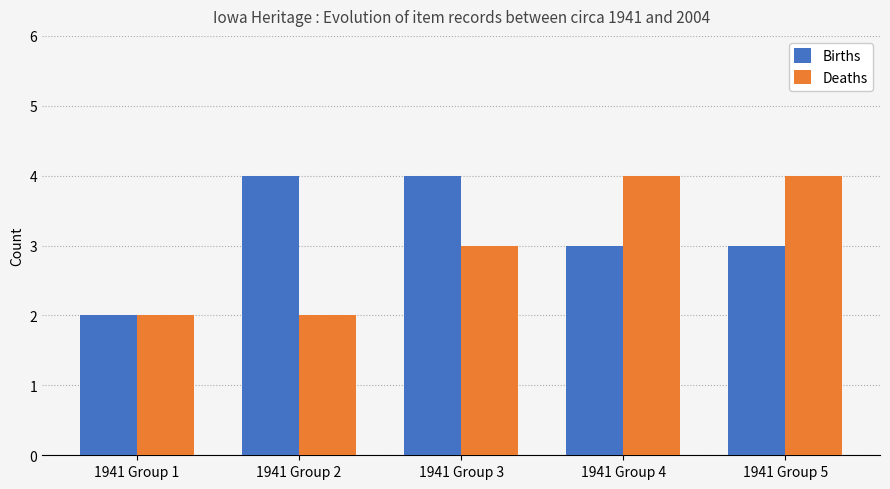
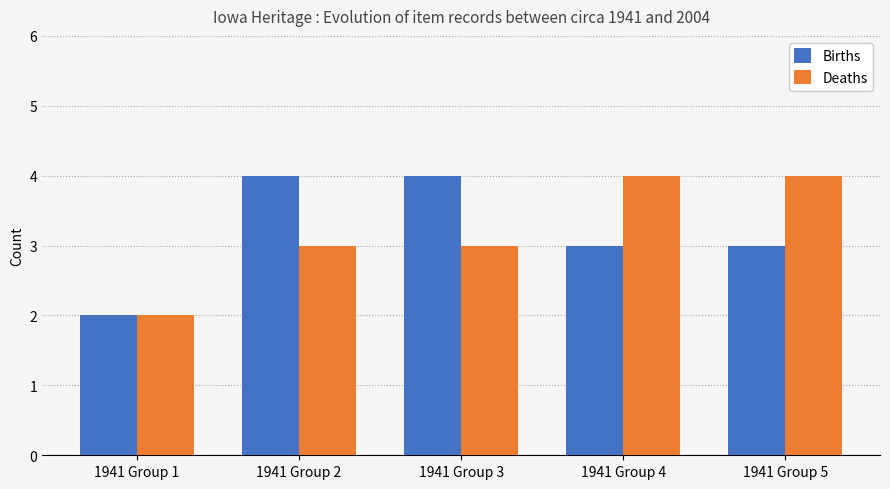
  {
    "Births": {
      "1941 Group 1": 2,
      "1941 Group 2": 4,
      "1941 Group 3": 4,
      "1941 Group 4": 3,
      "1941 Group 5": 3
    },
    "Deaths": {
      "1941 Group 1": 2,
-     "1941 Group 2": 2,
+     "1941 Group 2": 3,
      "1941 Group 3": 3,
      "1941 Group 4": 4,
      "1941 Group 5": 4
    }
  }
